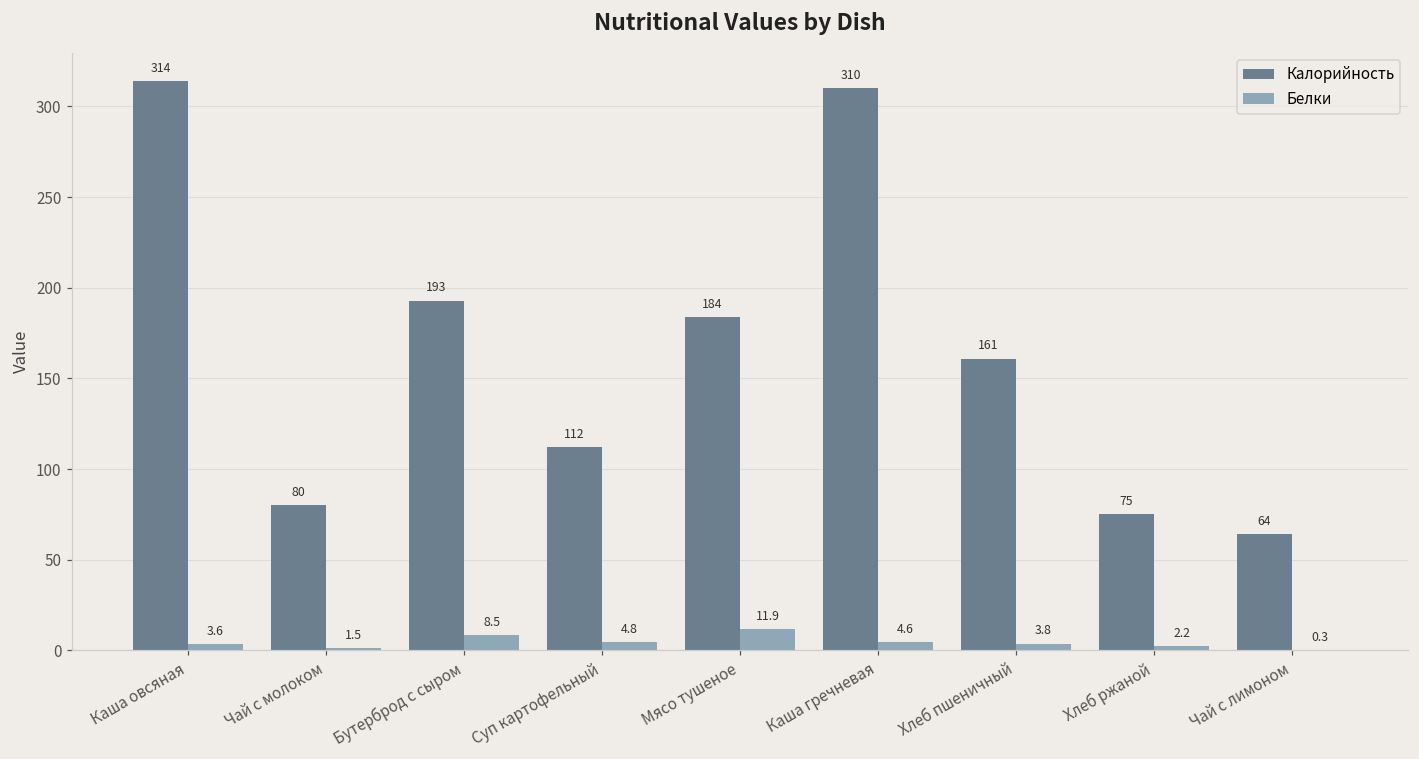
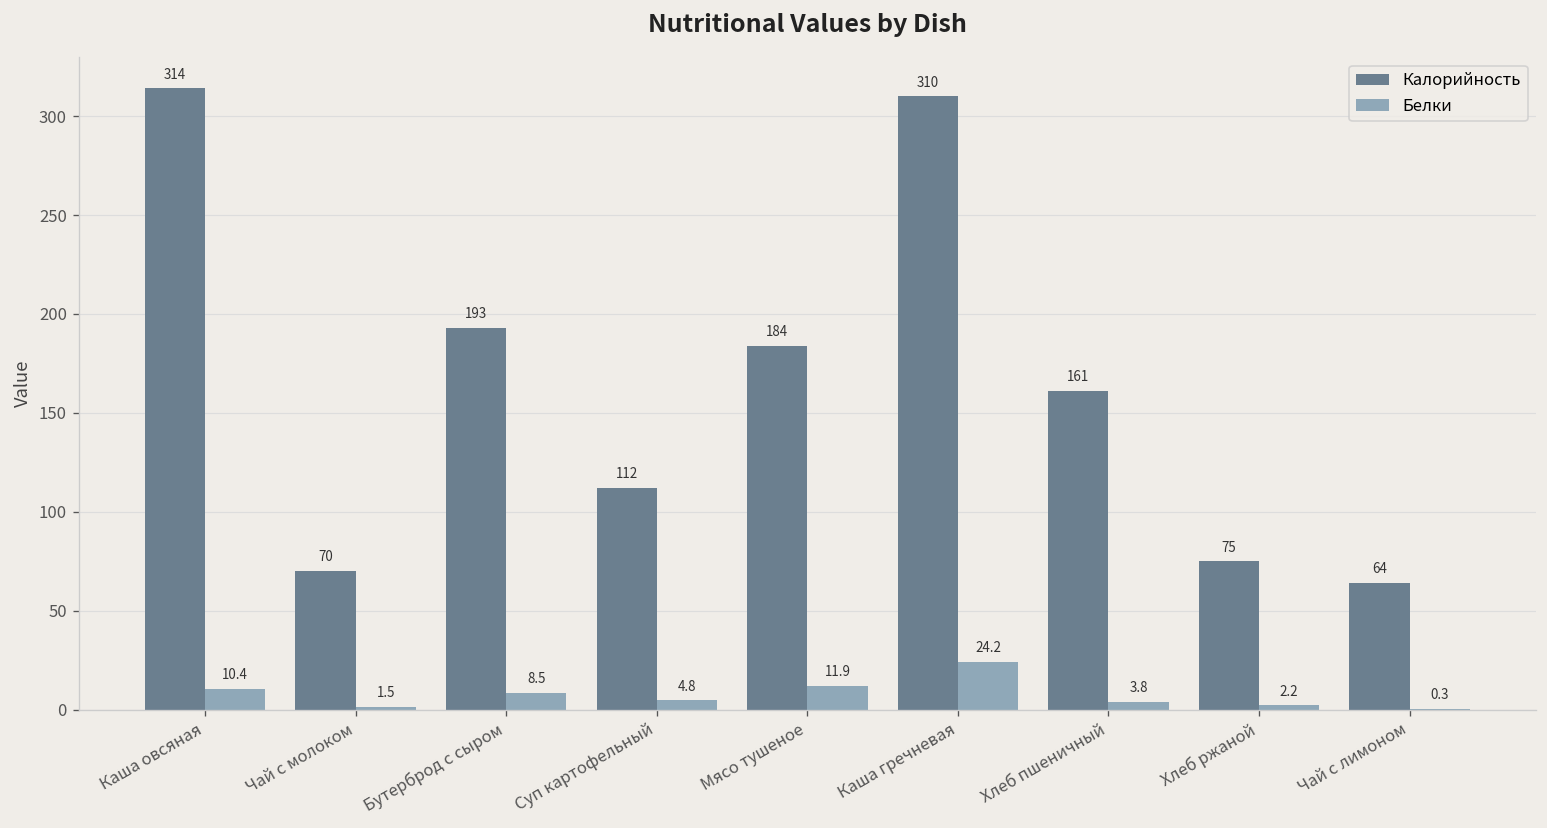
  {
    "Калорийность": {
      "Каша овсяная": 314,
-     "Чай с молоком": 80,
+     "Чай с молоком": 70,
      "Бутерброд с сыром": 193,
      "Суп картофельный": 112,
      "Мясо тушеное": 184,
      "Каша гречневая": 310,
      "Хлеб пшеничный": 161,
      "Хлеб ржаной": 75,
      "Чай с лимоном": 64
    },
    "Белки": {
-     "Каша овсяная": 3.6,
+     "Каша овсяная": 10.4,
      "Чай с молоком": 1.5,
      "Бутерброд с сыром": 8.5,
      "Суп картофельный": 4.8,
      "Мясо тушеное": 11.9,
-     "Каша гречневая": 4.6,
+     "Каша гречневая": 24.2,
      "Хлеб пшеничный": 3.8,
      "Хлеб ржаной": 2.2,
      "Чай с лимоном": 0.3
    }
  }
